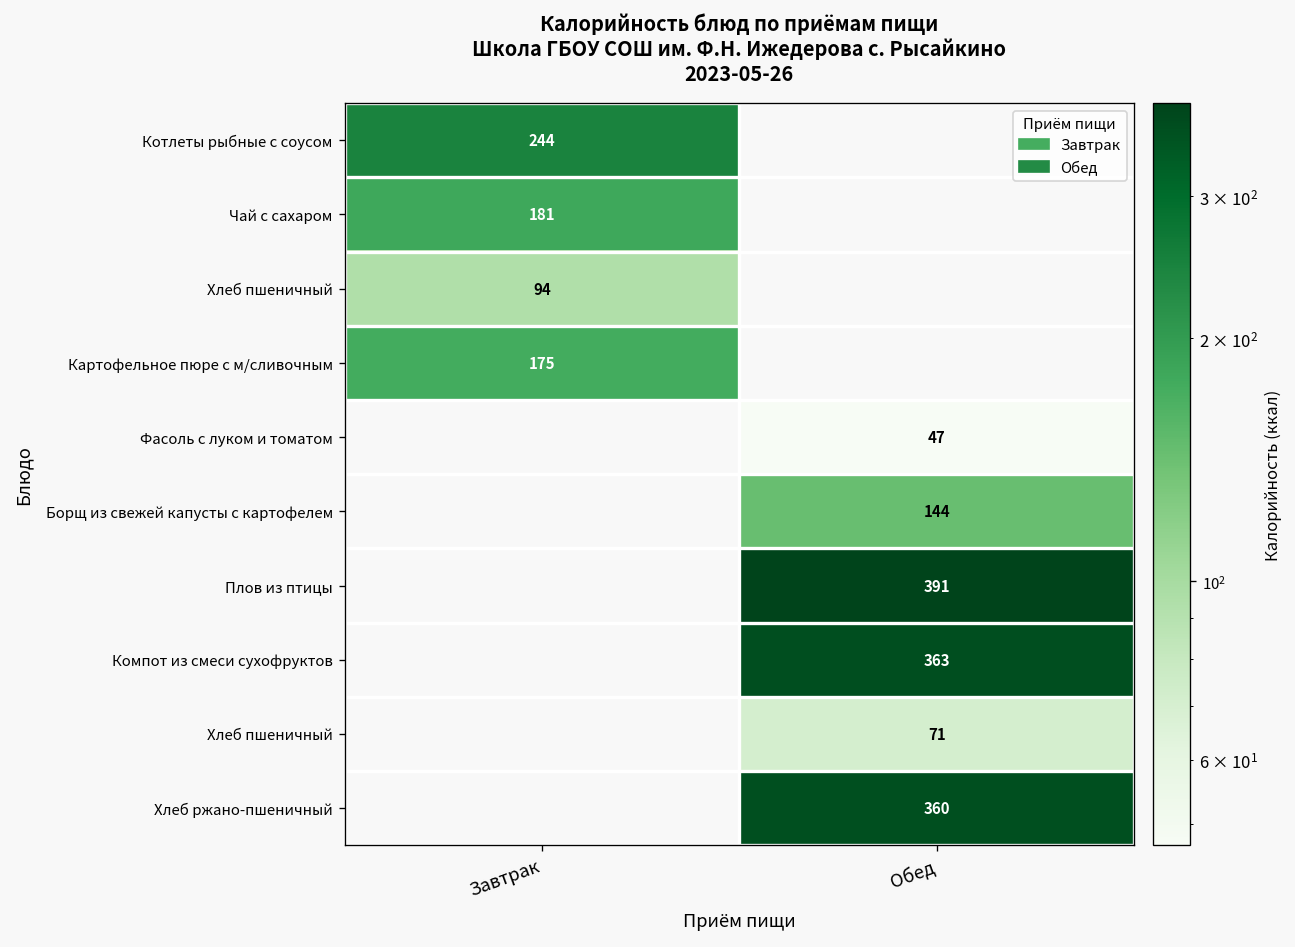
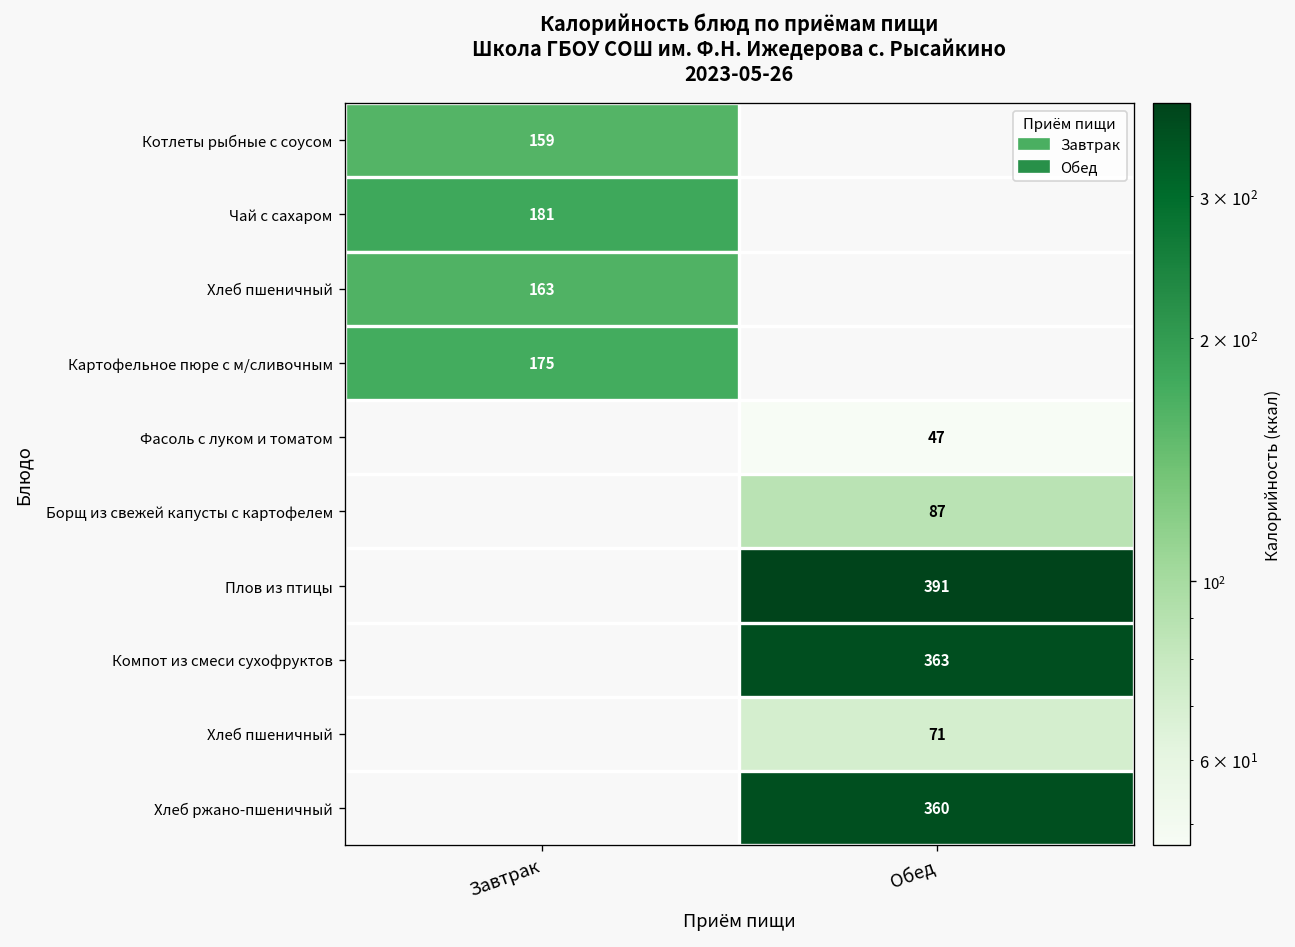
  {
    "Котлеты рыбные с соусом": {
-     "Завтрак": 244
+     "Завтрак": 159
    },
    "Чай с сахаром": {
      "Завтрак": 181
    },
    "Хлеб пшеничный": {
-     "Завтрак": 94,
+     "Завтрак": 163,
      "Обед": 71
    },
    "Картофельное пюре с м/сливочным": {
      "Завтрак": 175
    },
    "Фасоль с луком и томатом": {
      "Обед": 47
    },
    "Борщ из свежей капусты с картофелем": {
-     "Обед": 144
+     "Обед": 87
    },
    "Плов из птицы": {
      "Обед": 391
    },
    "Компот из смеси сухофруктов": {
      "Обед": 363
    },
    "Хлеб ржано-пшеничный": {
      "Обед": 360
    }
  }
